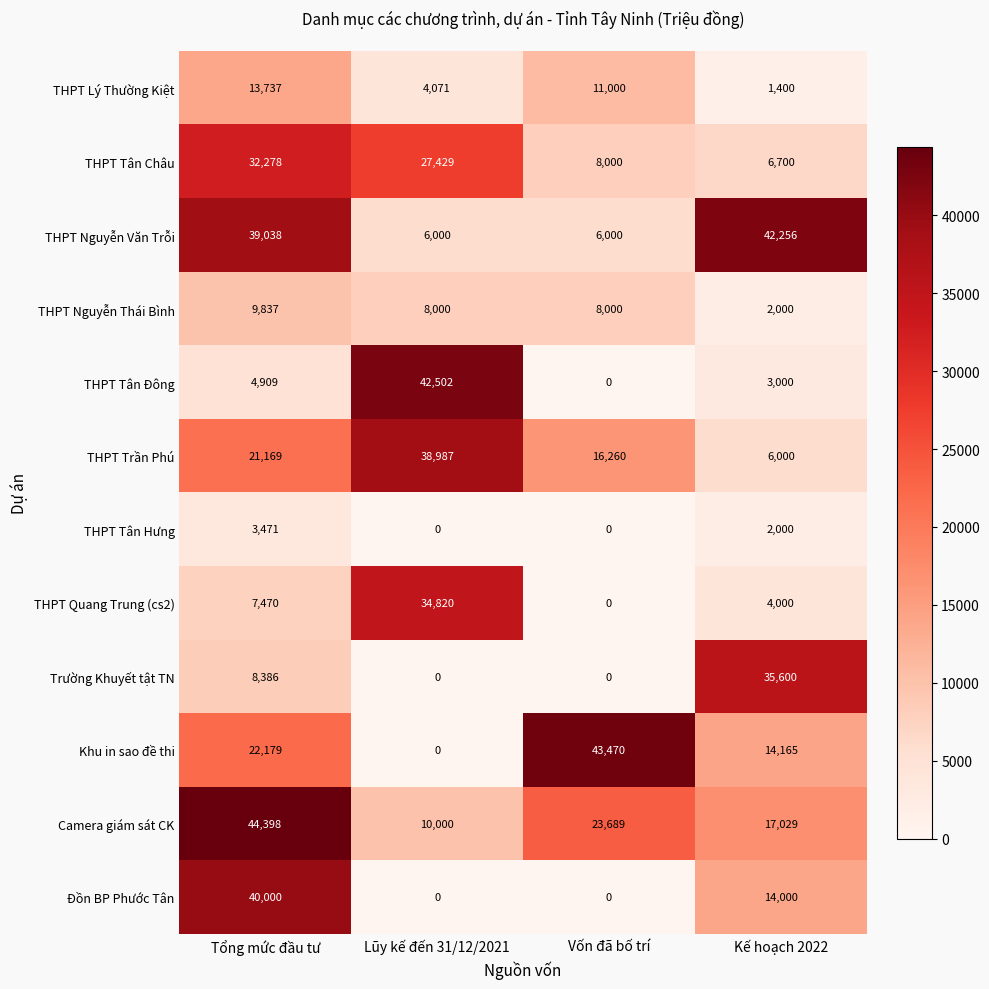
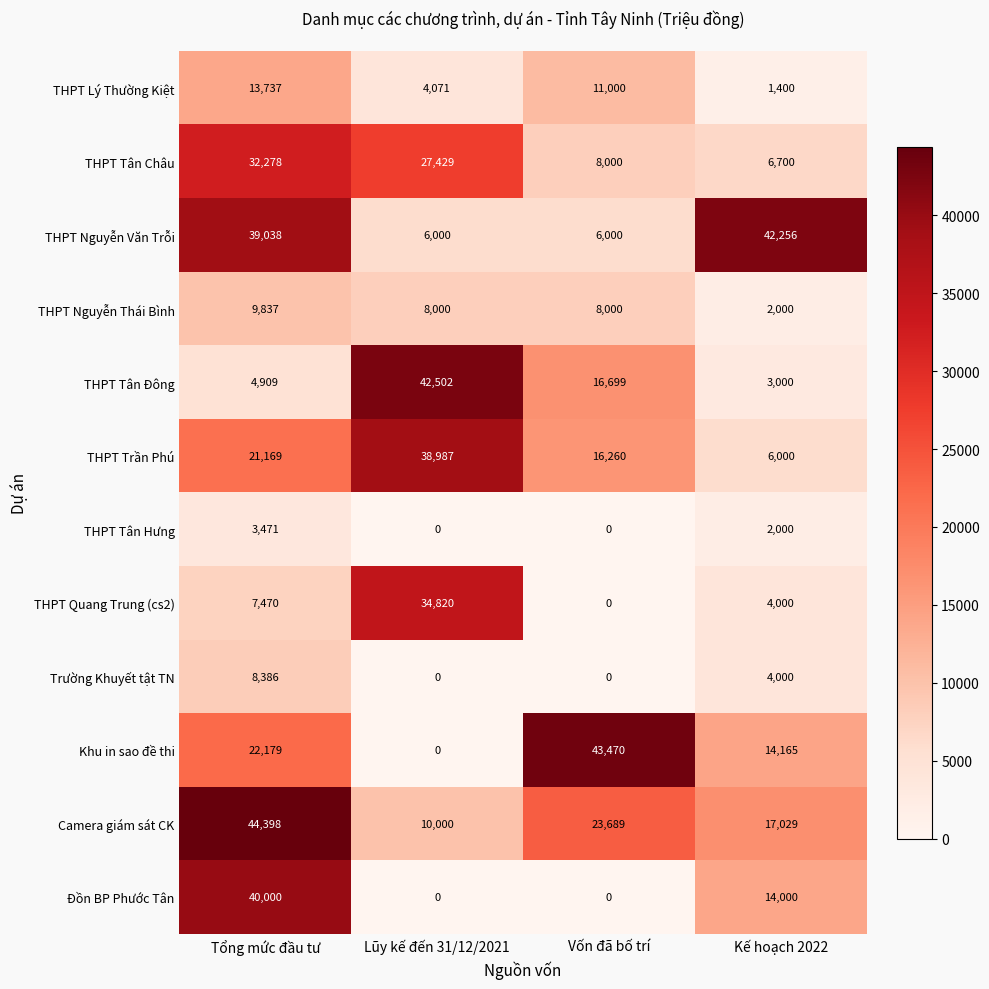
  {
    "THPT Lý Thường Kiệt": {
      "Tổng mức đầu tư": "13,737",
      "Lũy kế đến 31/12/2021": "4,071",
      "Vốn đã bố trí": "11,000",
      "Kế hoạch 2022": "1,400"
    },
    "THPT Tân Châu": {
      "Tổng mức đầu tư": "32,278",
      "Lũy kế đến 31/12/2021": "27,429",
      "Vốn đã bố trí": "8,000",
      "Kế hoạch 2022": "6,700"
    },
    "THPT Nguyễn Văn Trỗi": {
      "Tổng mức đầu tư": "39,038",
      "Lũy kế đến 31/12/2021": "6,000",
      "Vốn đã bố trí": "6,000",
      "Kế hoạch 2022": "42,256"
    },
    "THPT Nguyễn Thái Bình": {
      "Tổng mức đầu tư": "9,837",
      "Lũy kế đến 31/12/2021": "8,000",
      "Vốn đã bố trí": "8,000",
      "Kế hoạch 2022": "2,000"
    },
    "THPT Tân Đông": {
      "Tổng mức đầu tư": "4,909",
      "Lũy kế đến 31/12/2021": "42,502",
-     "Vốn đã bố trí": "0",
+     "Vốn đã bố trí": "16,699",
      "Kế hoạch 2022": "3,000"
    },
    "THPT Trần Phú": {
      "Tổng mức đầu tư": "21,169",
      "Lũy kế đến 31/12/2021": "38,987",
      "Vốn đã bố trí": "16,260",
      "Kế hoạch 2022": "6,000"
    },
    "THPT Tân Hưng": {
      "Tổng mức đầu tư": "3,471",
      "Lũy kế đến 31/12/2021": "0",
      "Vốn đã bố trí": "0",
      "Kế hoạch 2022": "2,000"
    },
    "THPT Quang Trung (cs2)": {
      "Tổng mức đầu tư": "7,470",
      "Lũy kế đến 31/12/2021": "34,820",
      "Vốn đã bố trí": "0",
      "Kế hoạch 2022": "4,000"
    },
    "Trường Khuyết tật TN": {
      "Tổng mức đầu tư": "8,386",
      "Lũy kế đến 31/12/2021": "0",
      "Vốn đã bố trí": "0",
-     "Kế hoạch 2022": "35,600"
+     "Kế hoạch 2022": "4,000"
    },
    "Khu in sao đề thi": {
      "Tổng mức đầu tư": "22,179",
      "Lũy kế đến 31/12/2021": "0",
      "Vốn đã bố trí": "43,470",
      "Kế hoạch 2022": "14,165"
    },
    "Camera giám sát CK": {
      "Tổng mức đầu tư": "44,398",
      "Lũy kế đến 31/12/2021": "10,000",
      "Vốn đã bố trí": "23,689",
      "Kế hoạch 2022": "17,029"
    },
    "Đồn BP Phước Tân": {
      "Tổng mức đầu tư": "40,000",
      "Lũy kế đến 31/12/2021": "0",
      "Vốn đã bố trí": "0",
      "Kế hoạch 2022": "14,000"
    }
  }
